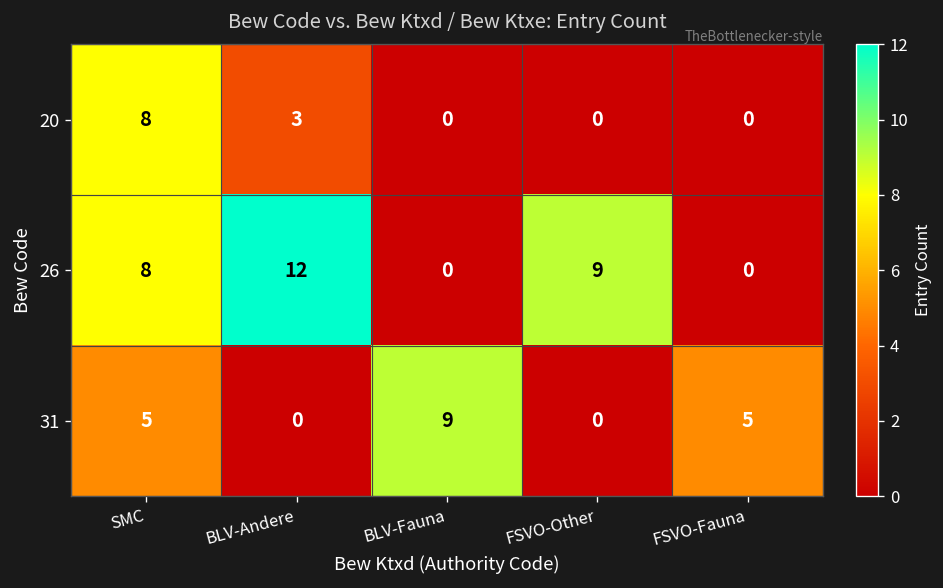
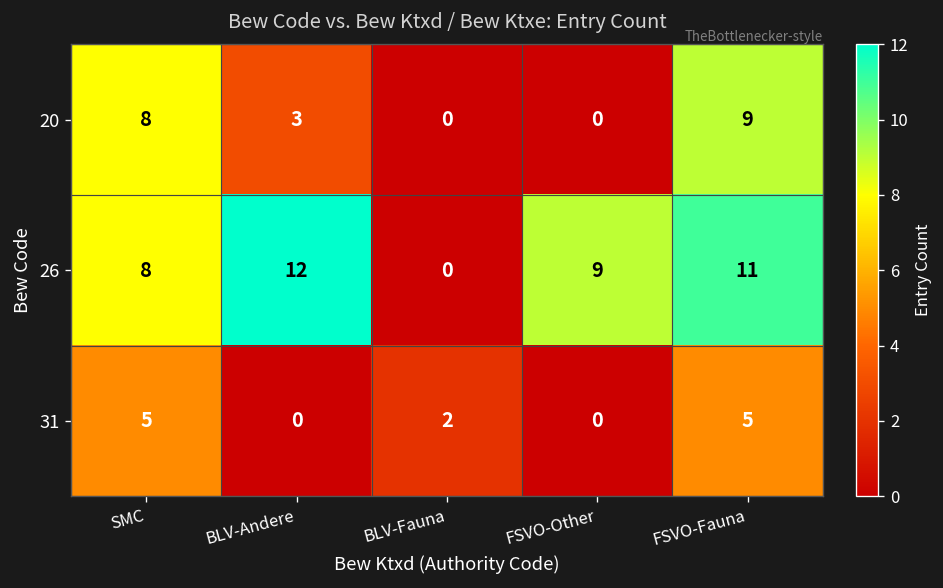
  {
    "20": {
      "SMC": 8,
      "BLV-Andere": 3,
      "BLV-Fauna": 0,
      "FSVO-Other": 0,
-     "FSVO-Fauna": 0
+     "FSVO-Fauna": 9
    },
    "26": {
      "SMC": 8,
      "BLV-Andere": 12,
      "BLV-Fauna": 0,
      "FSVO-Other": 9,
-     "FSVO-Fauna": 0
+     "FSVO-Fauna": 11
    },
    "31": {
      "SMC": 5,
      "BLV-Andere": 0,
-     "BLV-Fauna": 9,
+     "BLV-Fauna": 2,
      "FSVO-Other": 0,
      "FSVO-Fauna": 5
    }
  }
